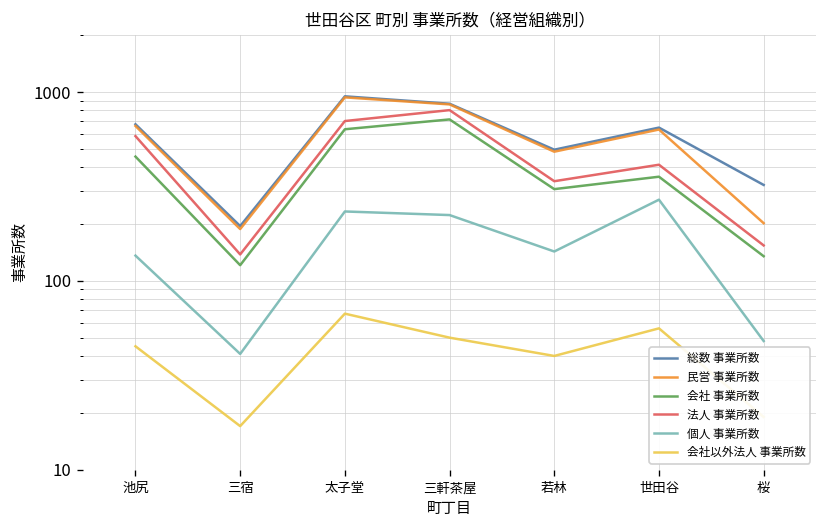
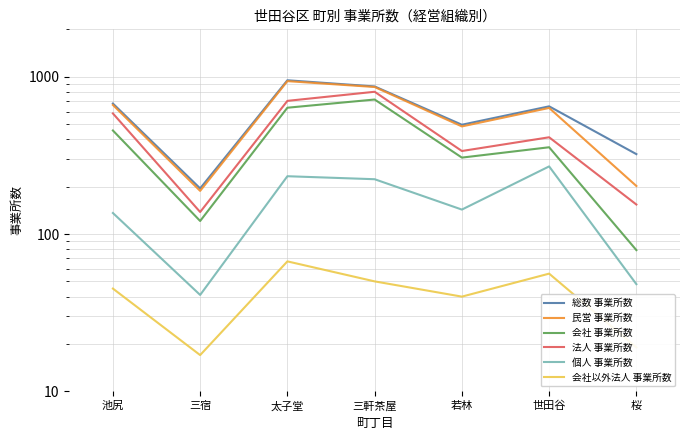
  {
    "総数 事業所数": {
      "桜": 320
    },
    "民営 事業所数": {
      "桜": 200
    },
    "会社 事業所数": {
      "池尻": 460,
      "三宿": 120,
      "太子堂": 640,
      "三軒茶屋": 700,
      "若林": 310,
      "世田谷": 360,
-     "桜": 140
+     "桜": 80
    },
    "法人 事業所数": {
      "池尻": 580,
      "三宿": 140,
      "太子堂": 700,
      "三軒茶屋": 800,
      "若林": 340,
      "世田谷": 410,
      "桜": 150
    },
    "個人 事業所数": {
      "池尻": 140,
      "三宿": 41,
      "太子堂": 230,
      "三軒茶屋": 220,
      "若林": 140,
      "世田谷": 270,
      "桜": 48
    },
    "会社以外法人 事業所数": {
      "池尻": 45,
      "三宿": 17,
      "太子堂": 67,
      "三軒茶屋": 50,
      "若林": 40,
      "世田谷": 56
    }
  }
